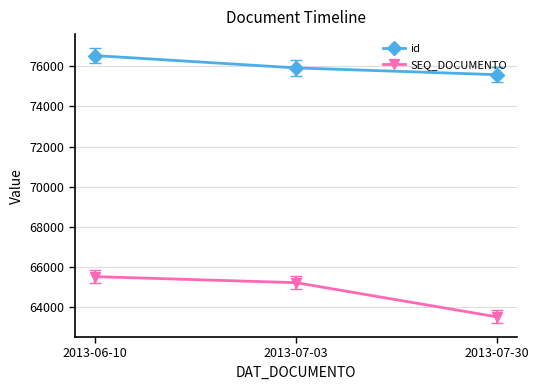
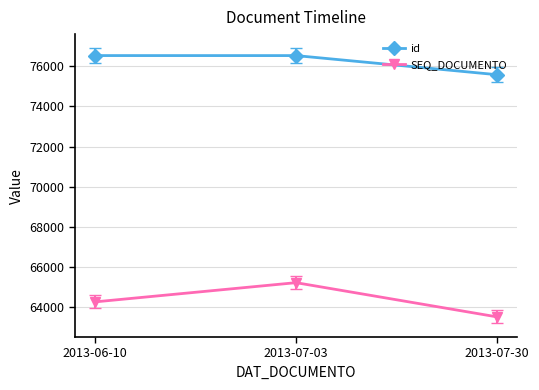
  {
    "id": {
      "2013-06-10": 76500,
-     "2013-07-03": 75900,
+     "2013-07-03": 76500,
      "2013-07-30": 75600
    },
    "SEQ_DOCUMENTO": {
-     "2013-06-10": 65500,
+     "2013-06-10": 64300,
      "2013-07-03": 65200,
      "2013-07-30": 63500
    }
  }
